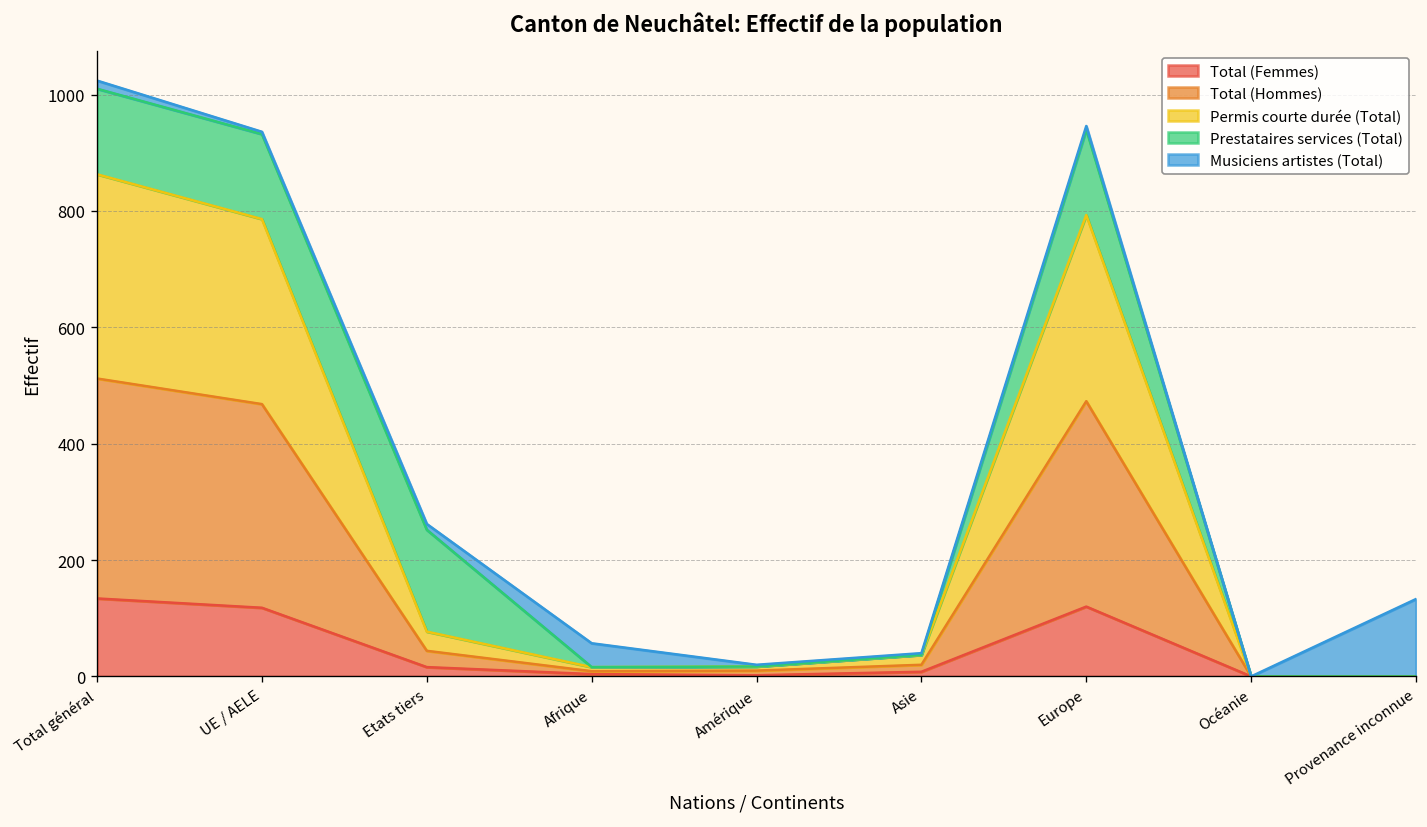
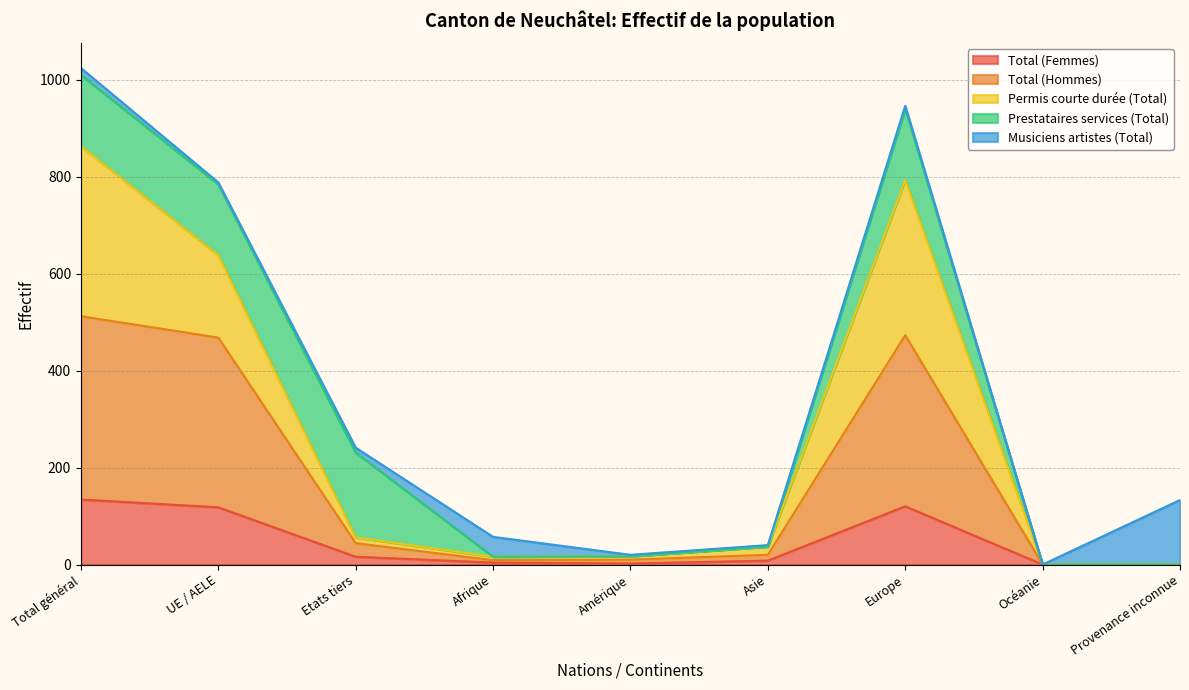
  {
    "Permis courte durée (Total)": {
      "Total général": 350,
-     "UE / AELE": 320,
-     "Etats tiers": 30,
+     "UE / AELE": 170,
+     "Etats tiers": 10,
      "Europe": 320
    },
    "Prestataires services (Total)": {
      "Total général": 150,
      "Etats tiers": 180,
      "Europe": 150
    },
    "Musiciens artistes (Total)": {
      "Total général": 10,
      "Etats tiers": 10,
      "Afrique": 40,
      "Europe": 10,
      "Provenance inconnue": 130
    }
  }
